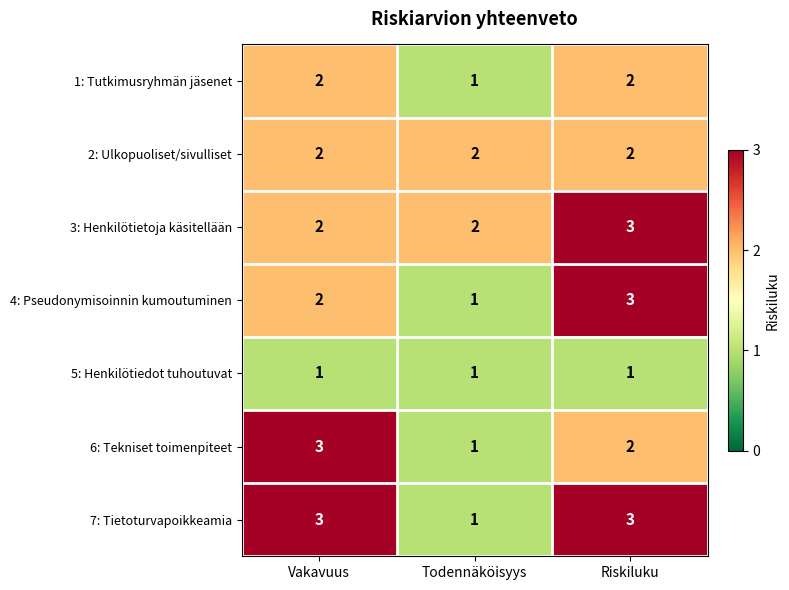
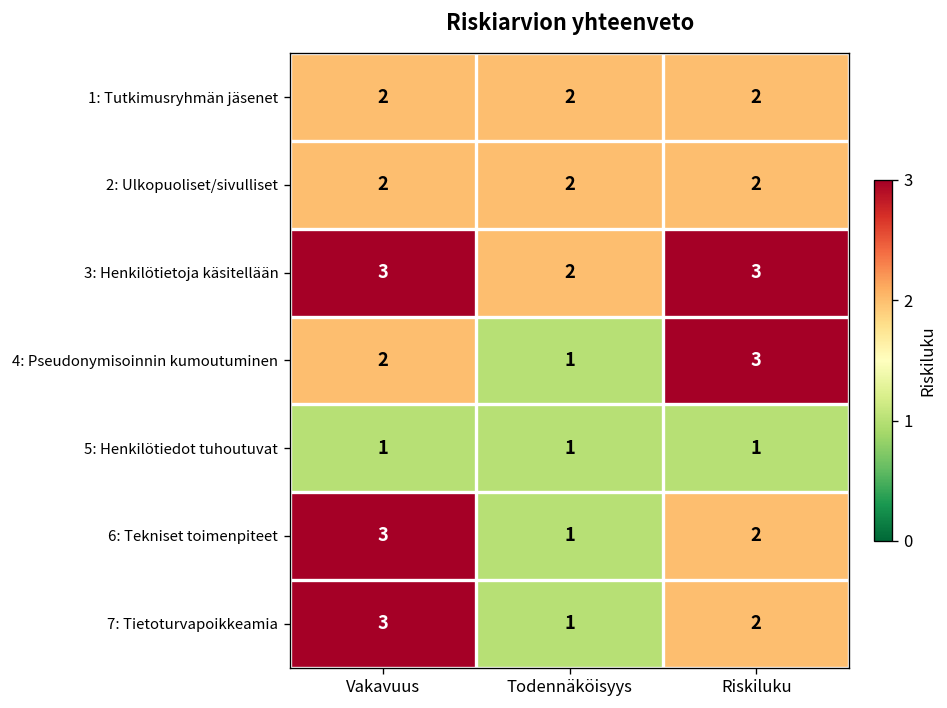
  {
    "1: Tutkimusryhmän jäsenet": {
      "Vakavuus": 2,
-     "Todennäköisyys": 1,
+     "Todennäköisyys": 2,
      "Riskiluku": 2
    },
    "2: Ulkopuoliset/sivulliset": {
      "Vakavuus": 2,
      "Todennäköisyys": 2,
      "Riskiluku": 2
    },
    "3: Henkilötietoja käsitellään": {
-     "Vakavuus": 2,
+     "Vakavuus": 3,
      "Todennäköisyys": 2,
      "Riskiluku": 3
    },
    "4: Pseudonymisoinnin kumoutuminen": {
      "Vakavuus": 2,
      "Todennäköisyys": 1,
      "Riskiluku": 3
    },
    "5: Henkilötiedot tuhoutuvat": {
      "Vakavuus": 1,
      "Todennäköisyys": 1,
      "Riskiluku": 1
    },
    "6: Tekniset toimenpiteet": {
      "Vakavuus": 3,
      "Todennäköisyys": 1,
      "Riskiluku": 2
    },
    "7: Tietoturvapoikkeamia": {
      "Vakavuus": 3,
      "Todennäköisyys": 1,
-     "Riskiluku": 3
+     "Riskiluku": 2
    }
  }
